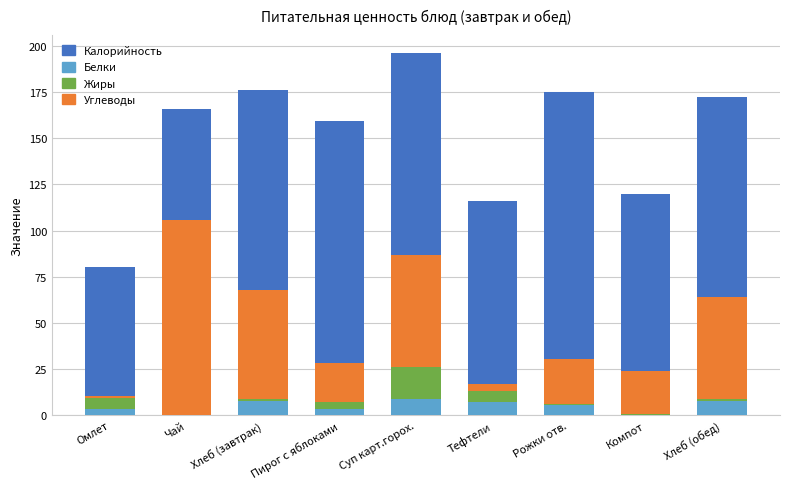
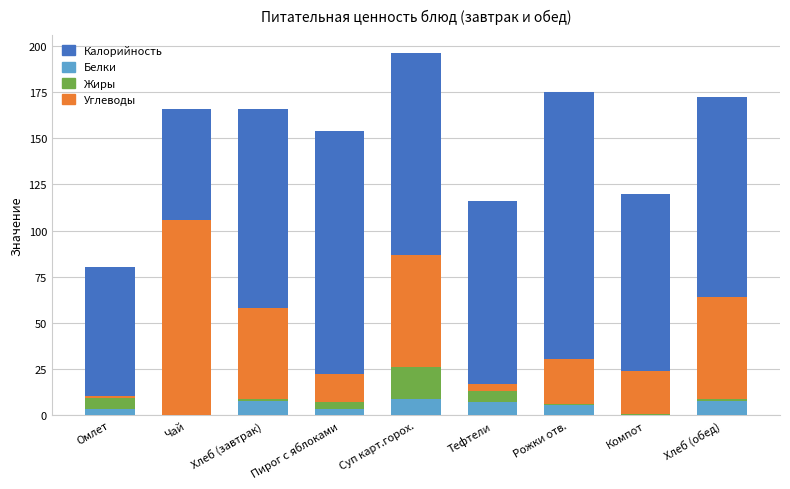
  {
    "Жиры": {
      "Омлет": 6,
      "Чай": 0,
      "Пирог с яблоками": 4,
      "Суп карт.горох.": 17,
      "Тефтели": 6
    },
    "Углеводы": {
      "Чай": 106,
-     "Хлеб (завтрак)": 59,
-     "Пирог с яблоками": 21,
+     "Хлеб (завтрак)": 49,
+     "Пирог с яблоками": 16,
      "Суп карт.горох.": 61,
      "Тефтели": 4,
      "Рожки отв.": 24,
      "Компот": 23,
      "Хлеб (обед)": 55
    }
  }
